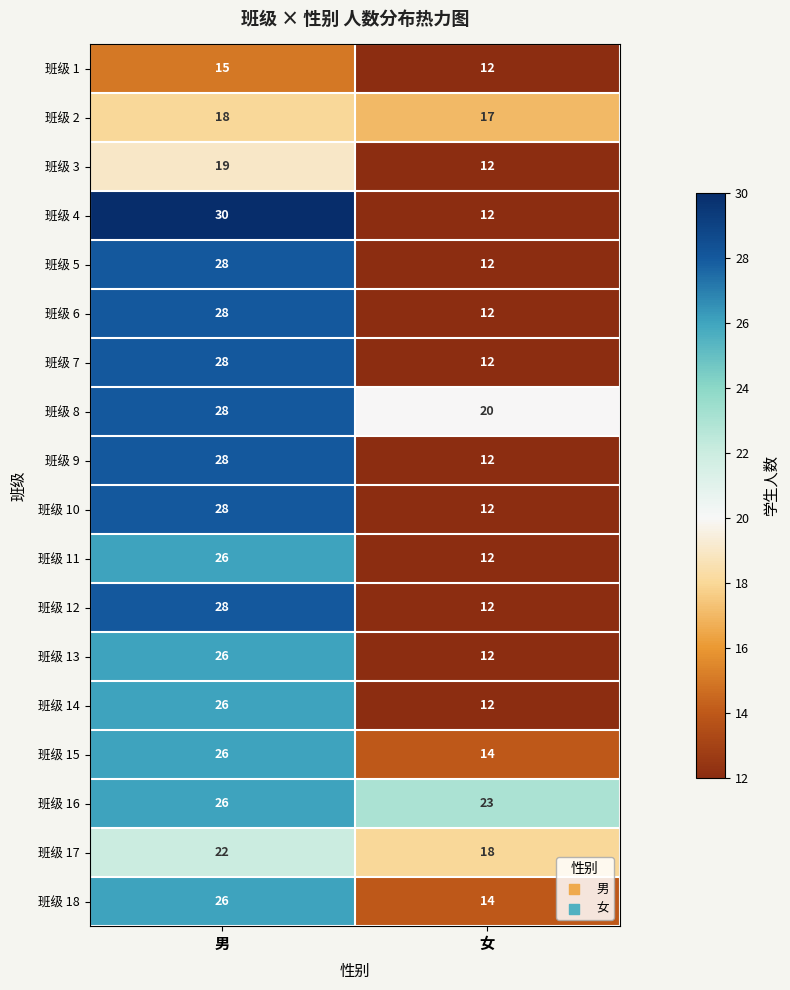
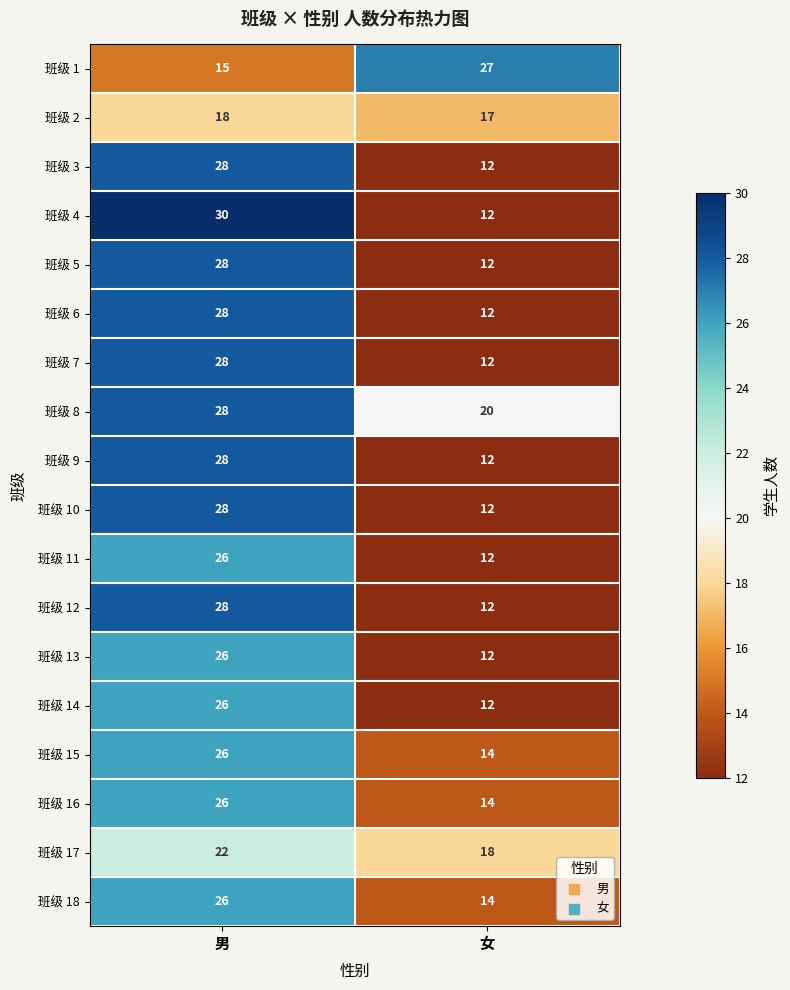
  {
    "班级 1": {
      "男": 15,
-     "女": 12
+     "女": 27
    },
    "班级 2": {
      "男": 18,
      "女": 17
    },
    "班级 3": {
-     "男": 19,
+     "男": 28,
      "女": 12
    },
    "班级 4": {
      "男": 30,
      "女": 12
    },
    "班级 5": {
      "男": 28,
      "女": 12
    },
    "班级 6": {
      "男": 28,
      "女": 12
    },
    "班级 7": {
      "男": 28,
      "女": 12
    },
    "班级 8": {
      "男": 28,
      "女": 20
    },
    "班级 9": {
      "男": 28,
      "女": 12
    },
    "班级 10": {
      "男": 28,
      "女": 12
    },
    "班级 11": {
      "男": 26,
      "女": 12
    },
    "班级 12": {
      "男": 28,
      "女": 12
    },
    "班级 13": {
      "男": 26,
      "女": 12
    },
    "班级 14": {
      "男": 26,
      "女": 12
    },
    "班级 15": {
      "男": 26,
      "女": 14
    },
    "班级 16": {
      "男": 26,
-     "女": 23
+     "女": 14
    },
    "班级 17": {
      "男": 22,
      "女": 18
    },
    "班级 18": {
      "男": 26,
      "女": 14
    }
  }
